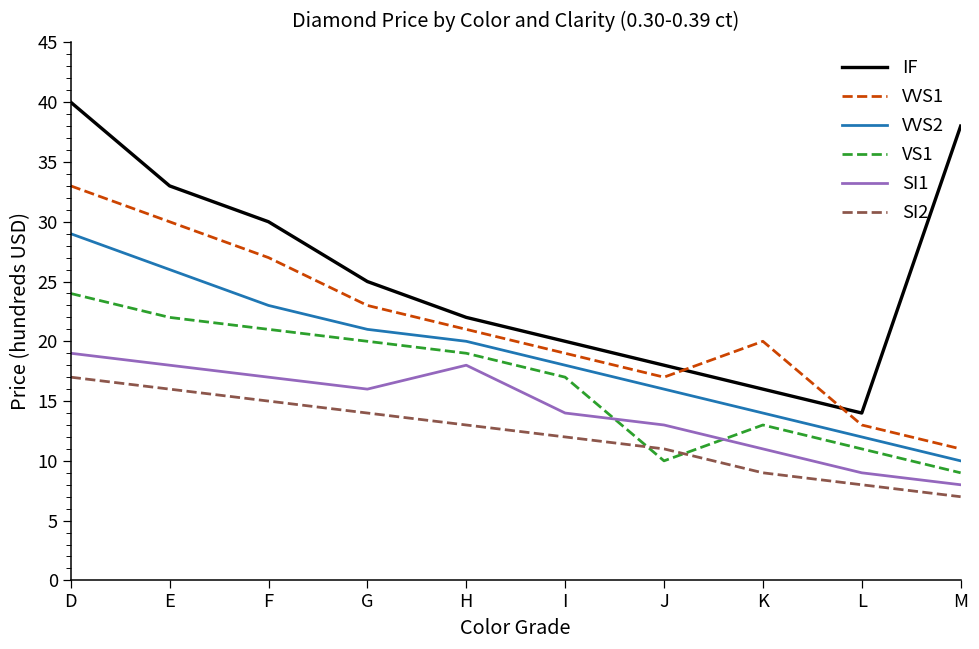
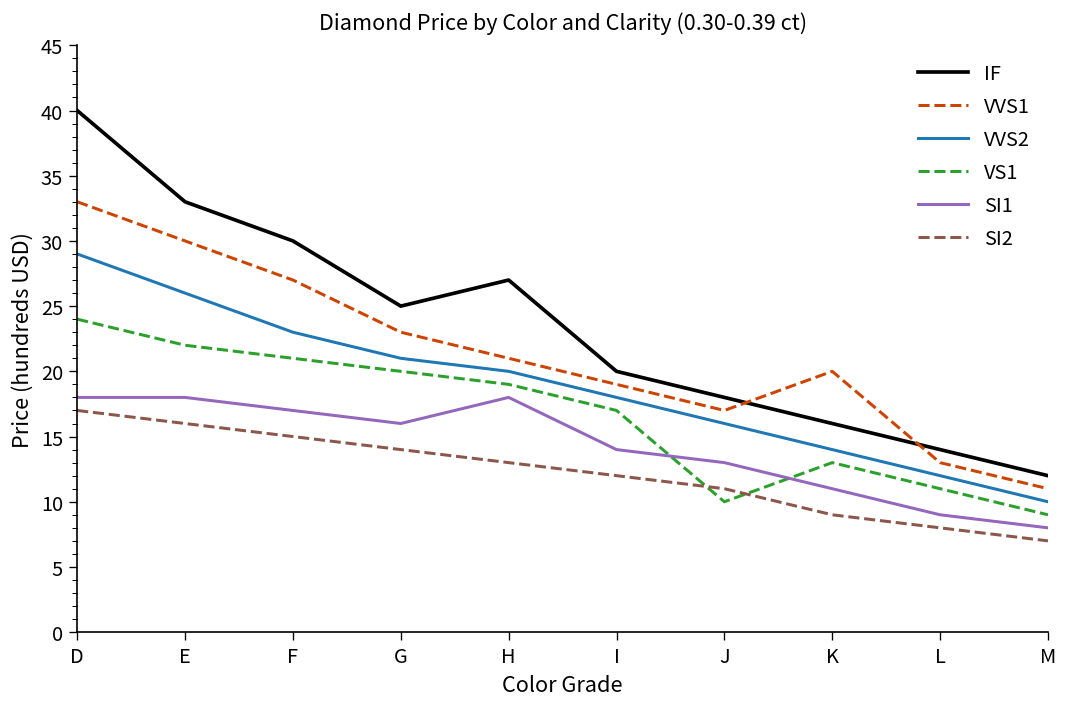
  {
    "IF": {
      "D": 40,
      "E": 33,
      "F": 30,
      "G": 25,
-     "H": 22,
+     "H": 27,
      "I": 20,
      "J": 18,
      "K": 16,
      "L": 14,
-     "M": 38
+     "M": 12
    },
    "VVS1": {
      "D": 33,
      "E": 30,
      "F": 27,
      "G": 23,
      "H": 21,
      "I": 19,
      "J": 17,
      "K": 20,
      "L": 13,
      "M": 11
    },
    "VVS2": {
      "D": 29,
      "E": 26,
      "F": 23,
      "G": 21,
      "H": 20,
      "I": 18,
      "J": 16,
      "K": 14,
      "L": 12,
      "M": 10
    },
    "VS1": {
      "D": 24,
      "E": 22,
      "F": 21,
      "G": 20,
      "H": 19,
      "I": 17,
      "J": 10,
      "K": 13,
      "L": 11,
      "M": 9
    },
    "SI1": {
-     "D": 19,
+     "D": 18,
      "E": 18,
      "F": 17,
      "G": 16,
      "H": 18,
      "I": 14,
      "J": 13,
      "K": 11,
      "L": 9,
      "M": 8
    },
    "SI2": {
      "D": 17,
      "E": 16,
      "F": 15,
      "G": 14,
      "H": 13,
      "I": 12,
      "J": 11,
      "K": 9,
      "L": 8,
      "M": 7
    }
  }
